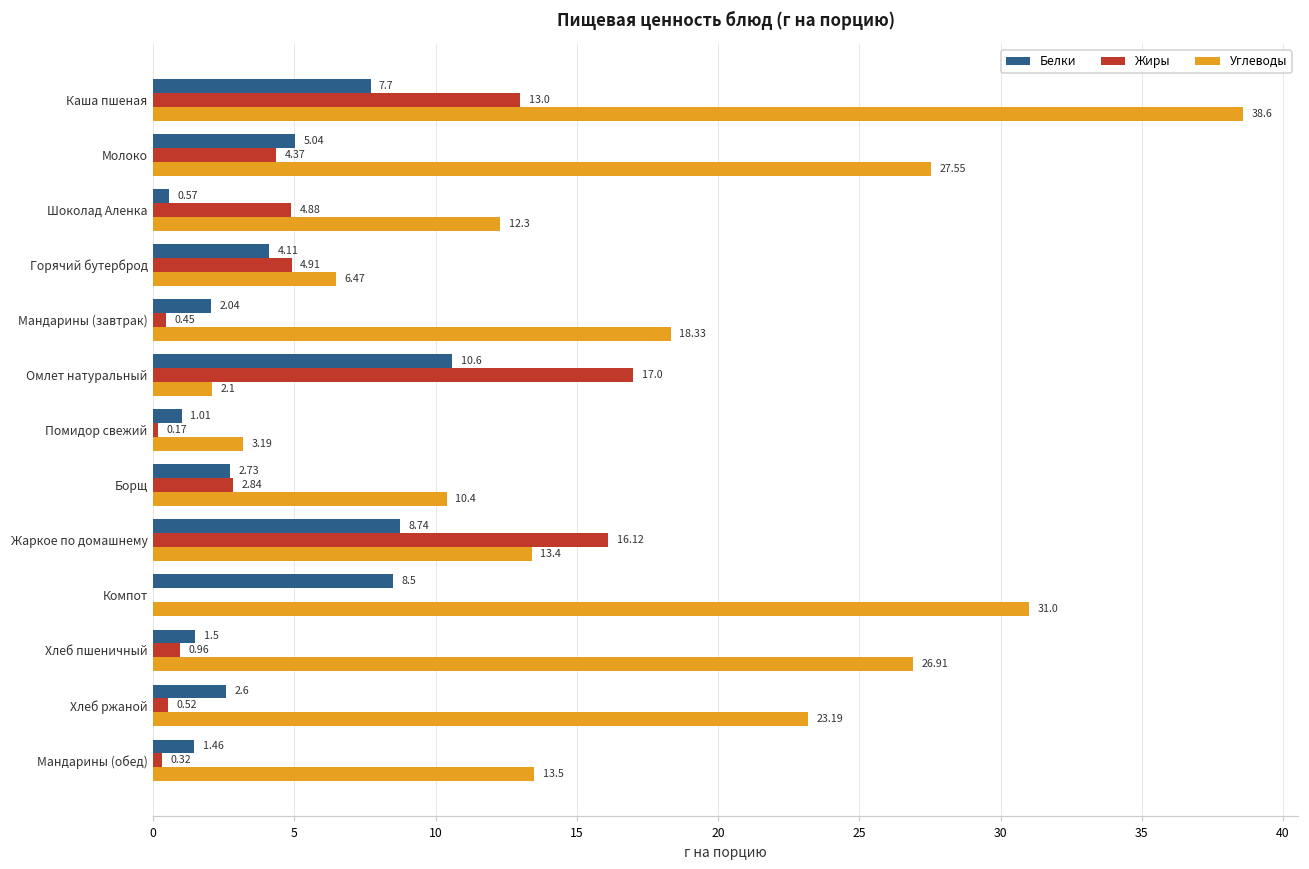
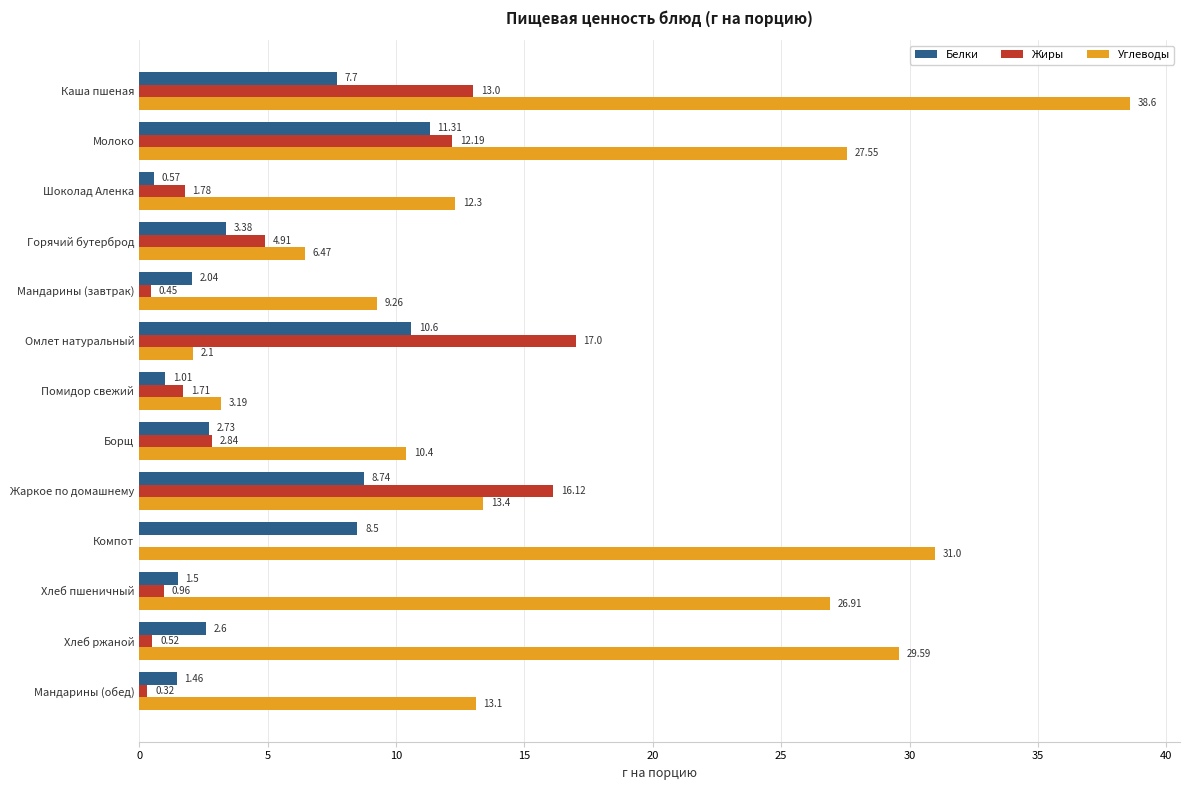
  {
    "Белки": {
      "Каша пшеная": 7.7,
-     "Молоко": 5.04,
+     "Молоко": 11.31,
      "Шоколад Аленка": 0.57,
-     "Горячий бутерброд": 4.11,
+     "Горячий бутерброд": 3.38,
      "Мандарины (завтрак)": 2.04,
      "Омлет натуральный": 10.6,
      "Помидор свежий": 1.01,
      "Борщ": 2.73,
      "Жаркое по домашнему": 8.74,
      "Компот": 8.5,
      "Хлеб пшеничный": 1.5,
      "Хлеб ржаной": 2.6,
      "Мандарины (обед)": 1.46
    },
    "Жиры": {
      "Каша пшеная": 13.0,
-     "Молоко": 4.37,
-     "Шоколад Аленка": 4.88,
+     "Молоко": 12.19,
+     "Шоколад Аленка": 1.78,
      "Горячий бутерброд": 4.91,
      "Мандарины (завтрак)": 0.45,
      "Омлет натуральный": 17.0,
-     "Помидор свежий": 0.17,
+     "Помидор свежий": 1.71,
      "Борщ": 2.84,
      "Жаркое по домашнему": 16.12,
      "Хлеб пшеничный": 0.96,
      "Хлеб ржаной": 0.52,
      "Мандарины (обед)": 0.32
    },
    "Углеводы": {
      "Каша пшеная": 38.6,
      "Молоко": 27.55,
      "Шоколад Аленка": 12.3,
      "Горячий бутерброд": 6.47,
-     "Мандарины (завтрак)": 18.33,
+     "Мандарины (завтрак)": 9.26,
      "Омлет натуральный": 2.1,
      "Помидор свежий": 3.19,
      "Борщ": 10.4,
      "Жаркое по домашнему": 13.4,
      "Компот": 31.0,
      "Хлеб пшеничный": 26.91,
-     "Хлеб ржаной": 23.19,
-     "Мандарины (обед)": 13.5
+     "Хлеб ржаной": 29.59,
+     "Мандарины (обед)": 13.1
    }
  }
